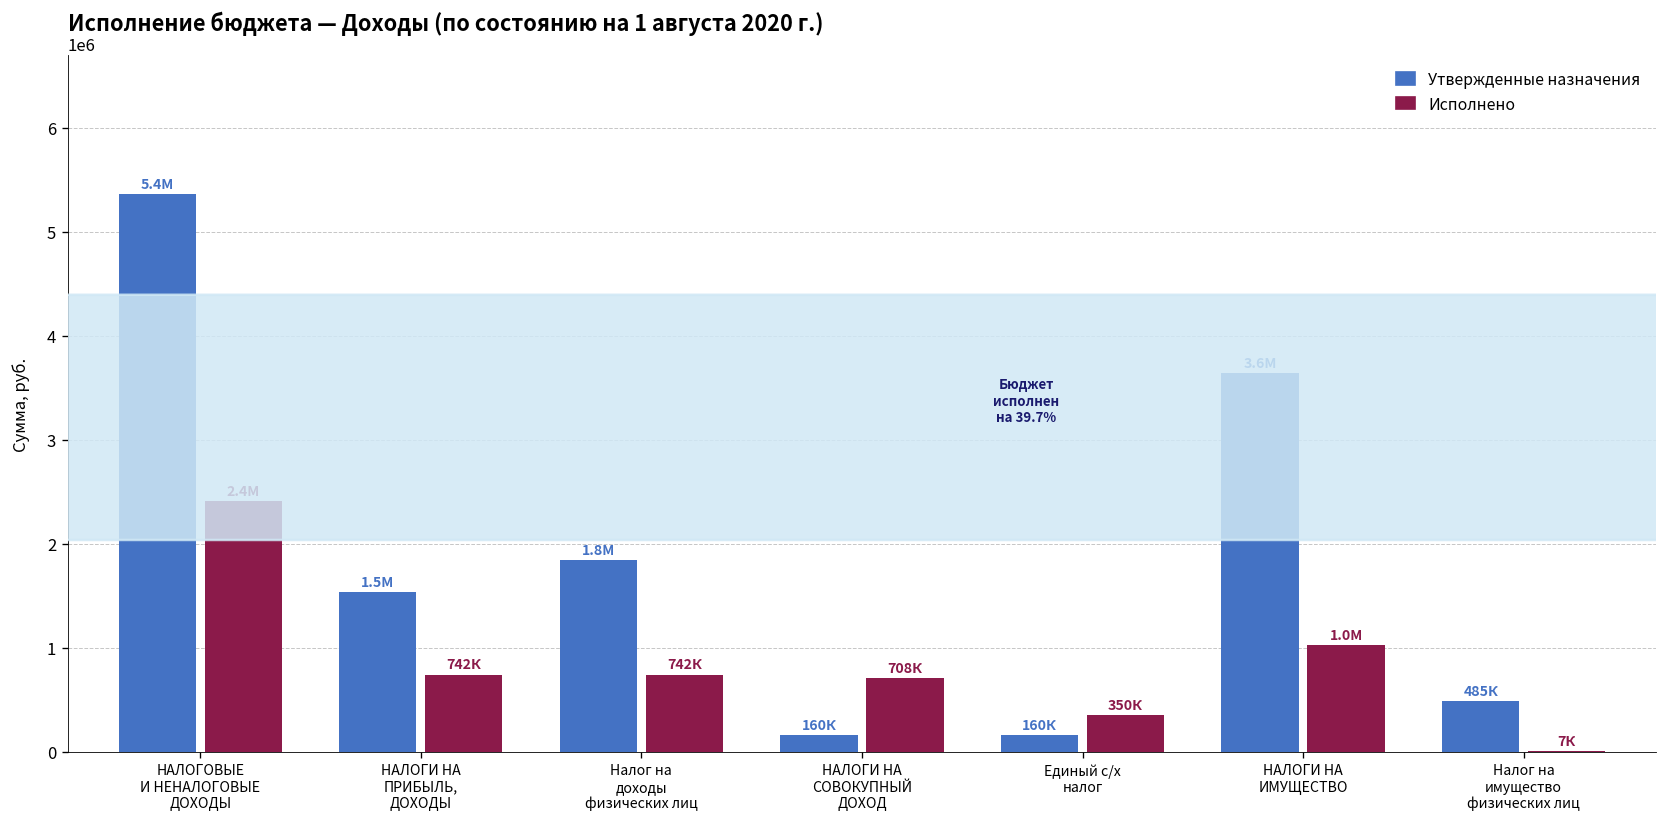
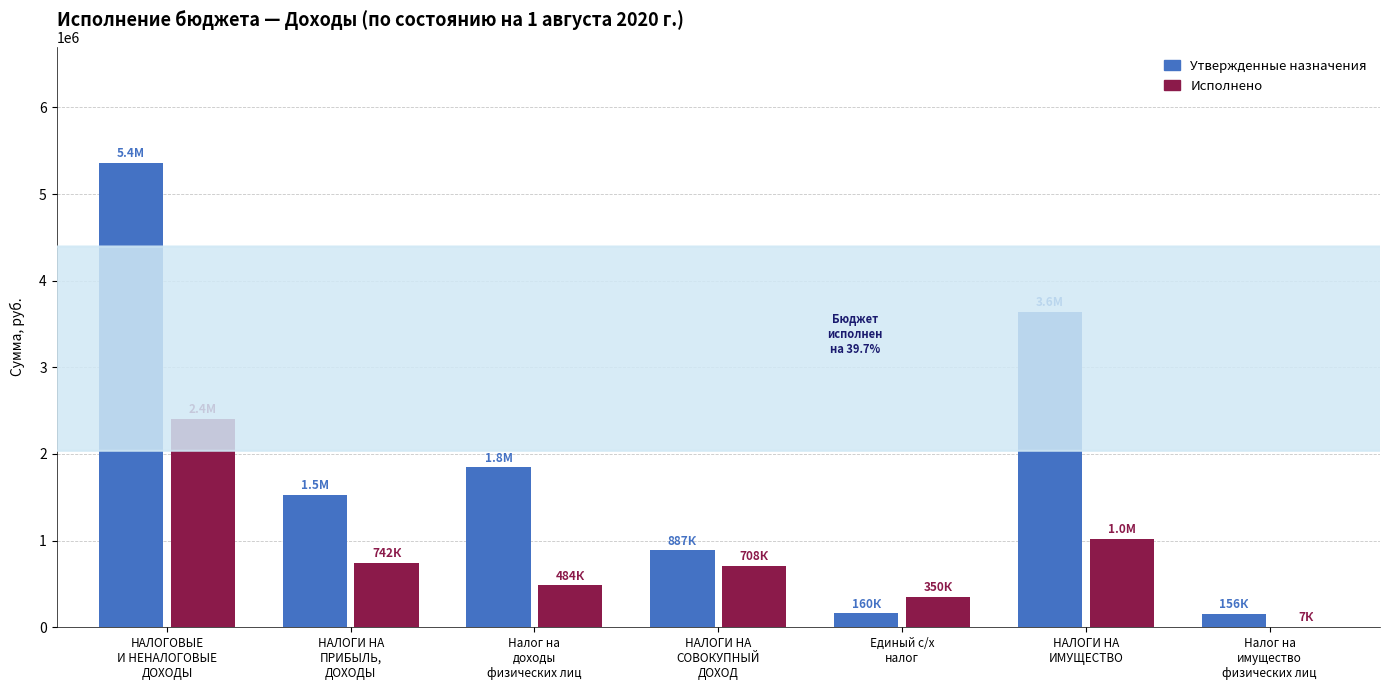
  {
    "Утвержденные назначения": {
-     "НАЛОГИ НА СОВОКУПНЫЙ ДОХОД": "160К",
-     "Налог на имущество физических лиц": "485К"
+     "НАЛОГИ НА СОВОКУПНЫЙ ДОХОД": "887К",
+     "Налог на имущество физических лиц": "156К"
    },
    "Исполнено": {
-     "Налог на доходы физических лиц": "742К"
+     "Налог на доходы физических лиц": "484К"
    }
  }
